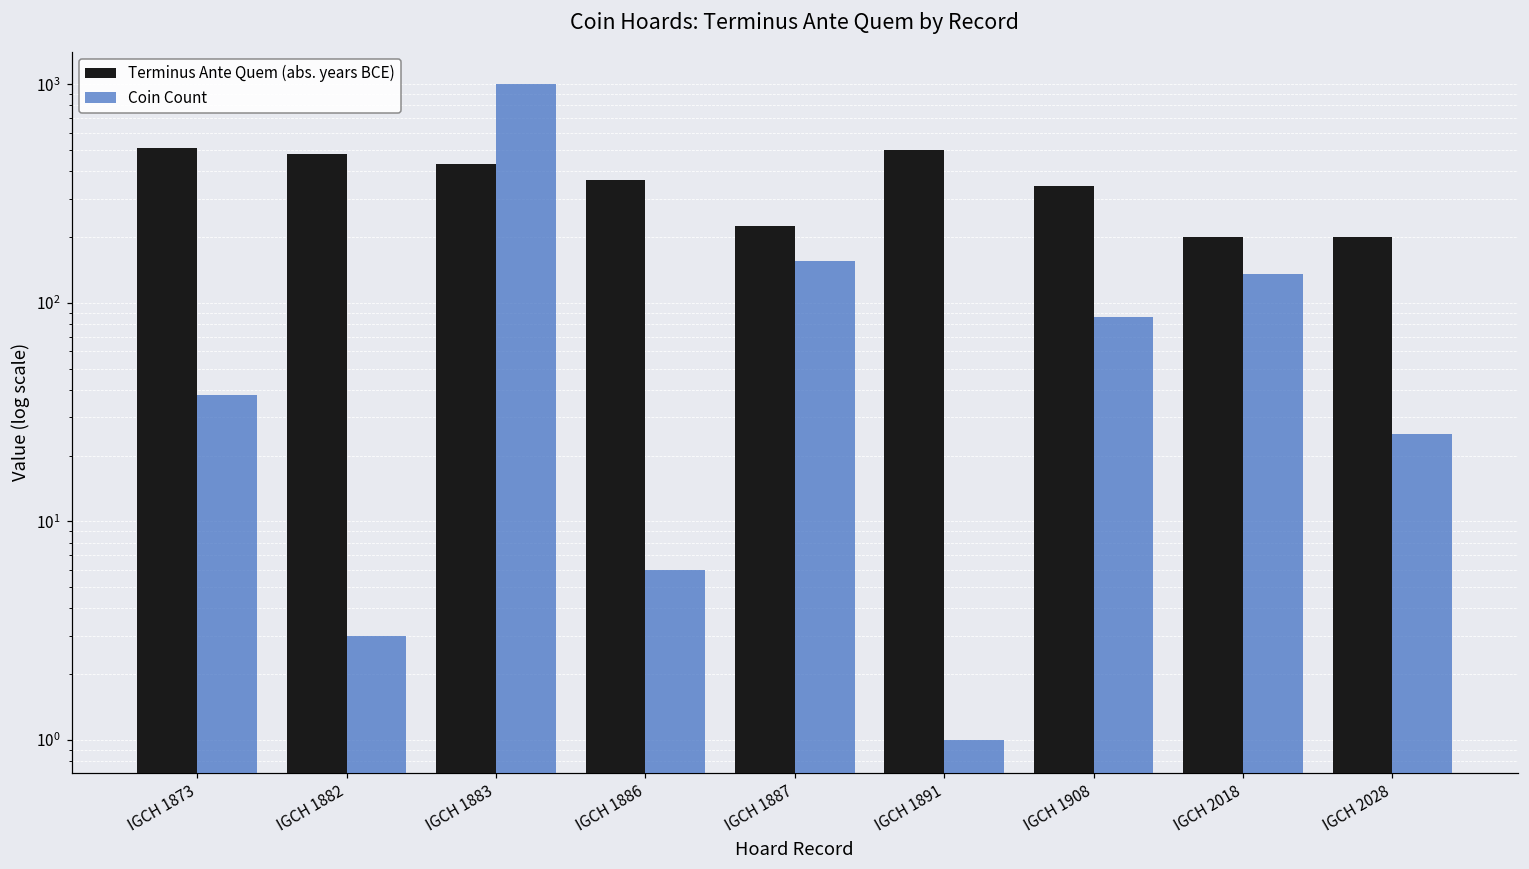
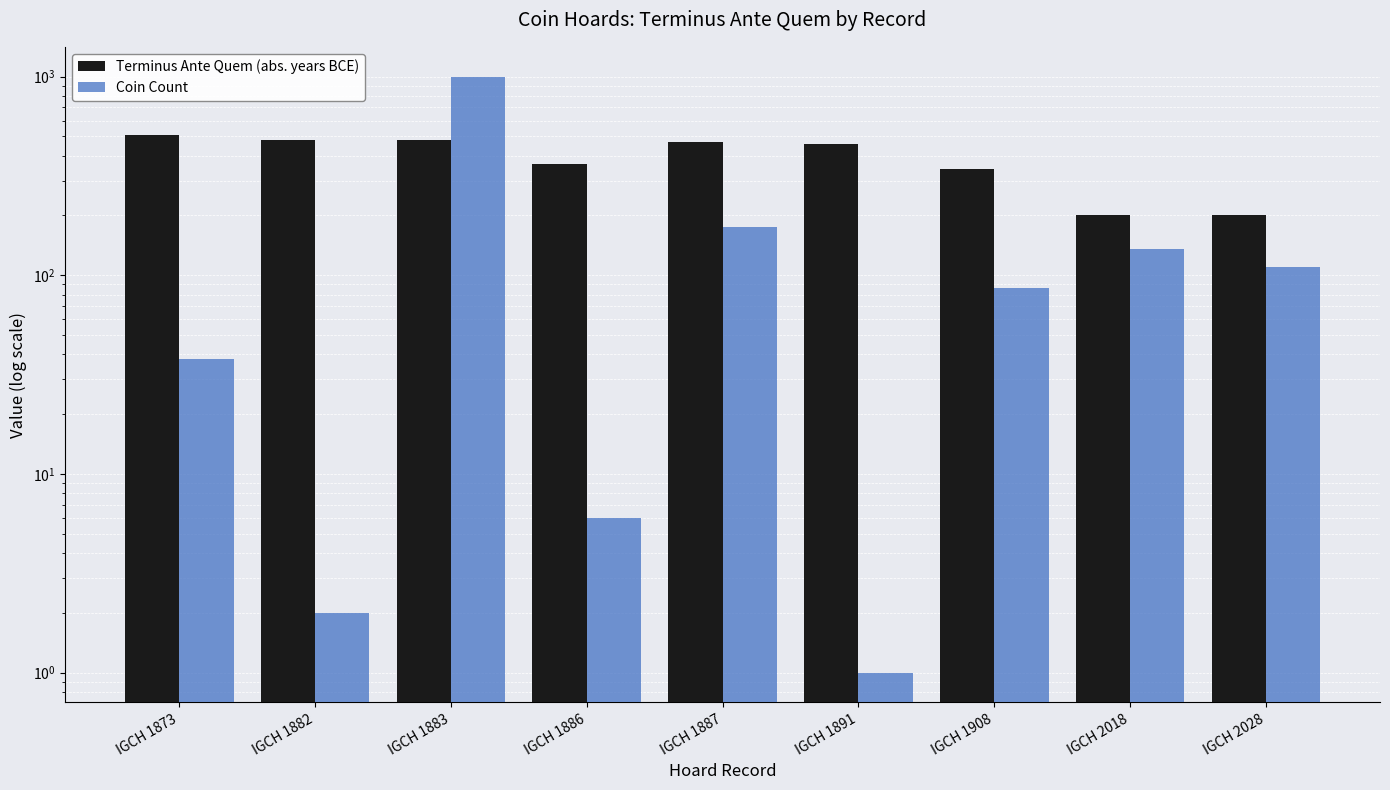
  {
    "Terminus Ante Quem (abs. years BCE)": {
      "IGCH 1873": 510,
      "IGCH 1882": 480,
-     "IGCH 1883": 430,
+     "IGCH 1883": 480,
      "IGCH 1886": 360,
-     "IGCH 1887": 230,
-     "IGCH 1891": 500,
+     "IGCH 1887": 470,
+     "IGCH 1891": 460,
      "IGCH 1908": 340,
      "IGCH 2018": 200,
      "IGCH 2028": 200
    },
    "Coin Count": {
      "IGCH 1873": 38,
-     "IGCH 1882": 3,
+     "IGCH 1882": 2,
      "IGCH 1883": 1000,
      "IGCH 1886": 6,
-     "IGCH 1887": 160,
+     "IGCH 1887": 180,
      "IGCH 1891": 1,
      "IGCH 1908": 86,
      "IGCH 2018": 140,
-     "IGCH 2028": 25
+     "IGCH 2028": 110
    }
  }
